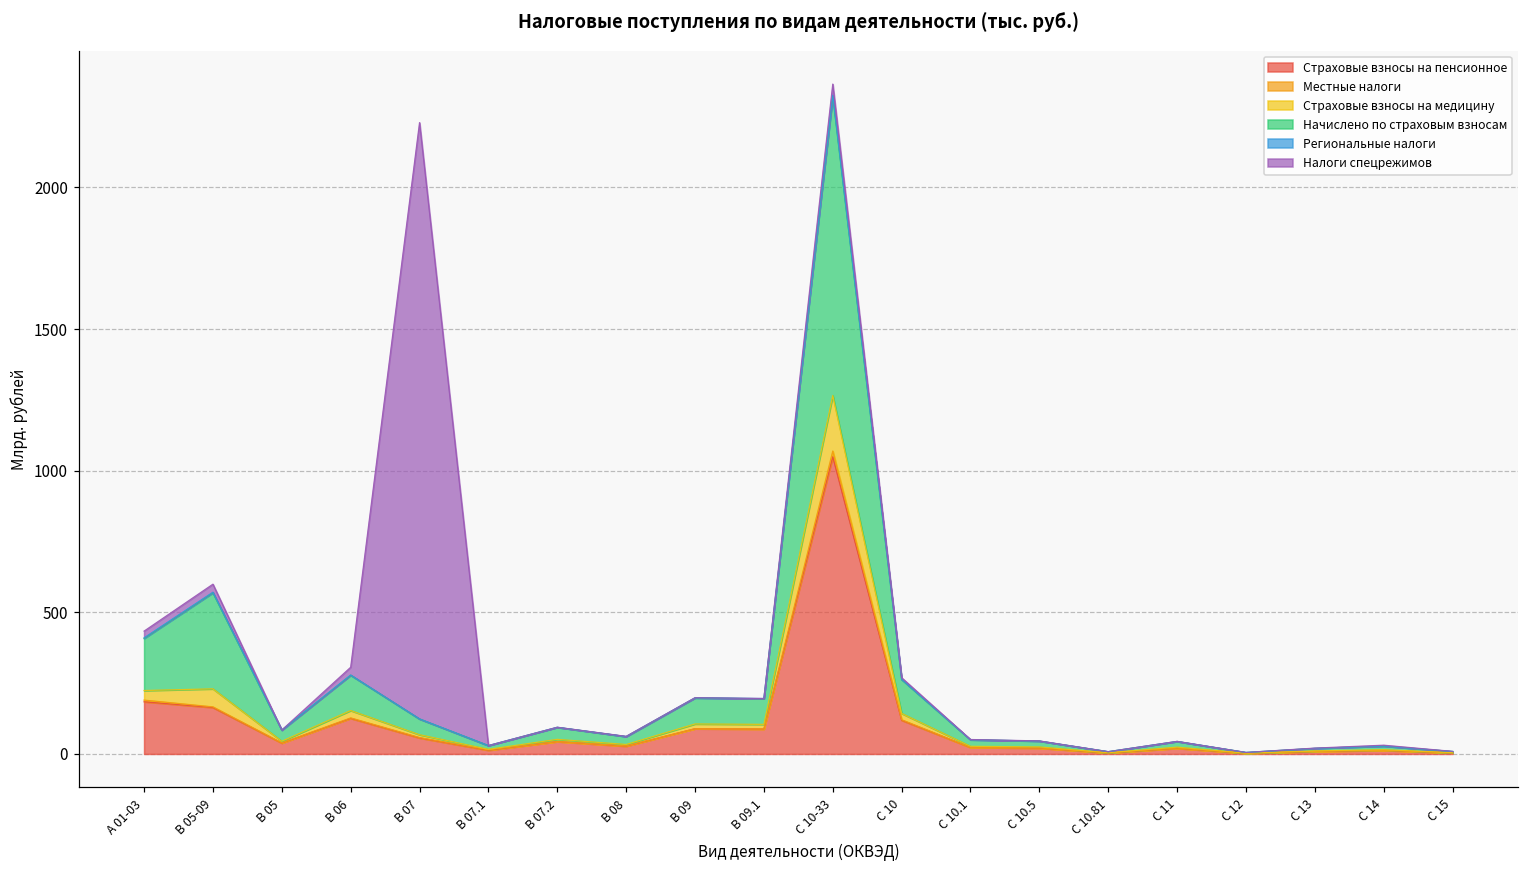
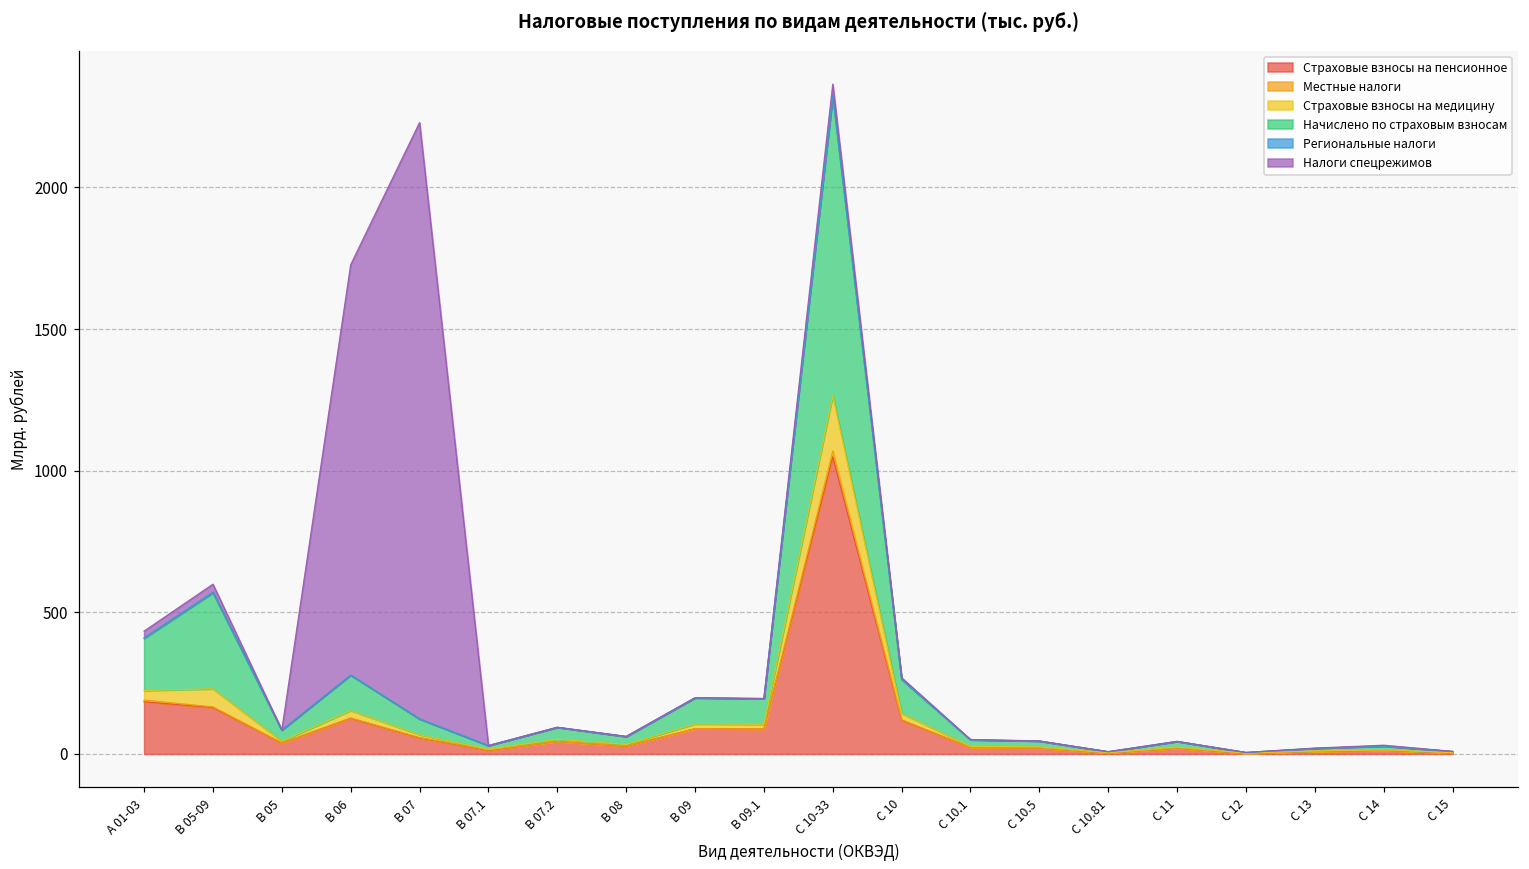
  {
    "Страховые взносы на пенсионное": {
      "С 10-33": 1050
    },
    "Налоги спецрежимов": {
      "А 01-03": 20,
      "B 05-09": 30,
-     "B 06": 30,
+     "B 06": 1450,
      "B 07": 2100,
      "С 10-33": 40
    }
  }
